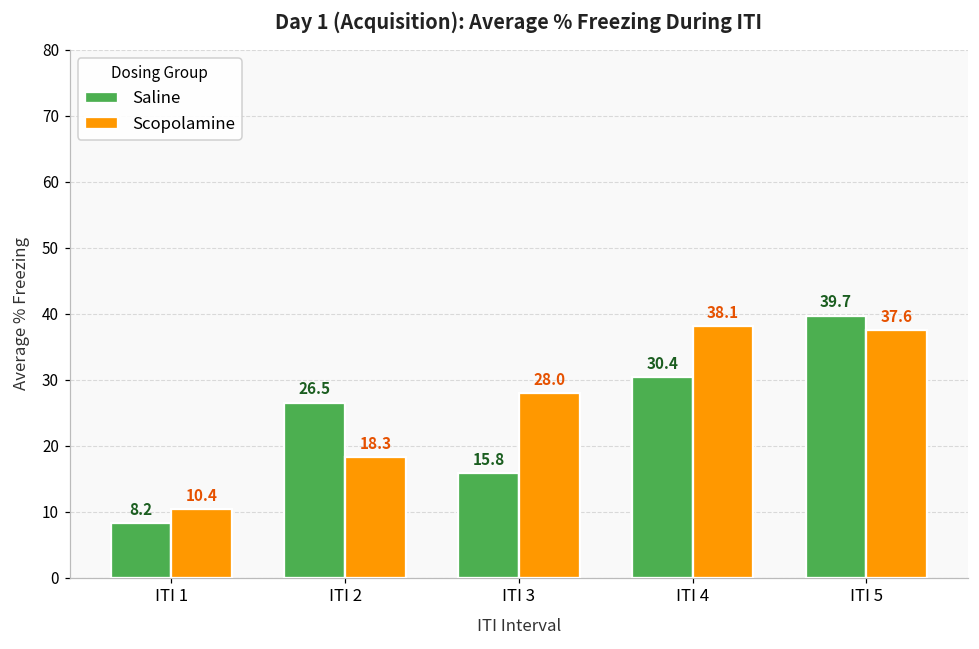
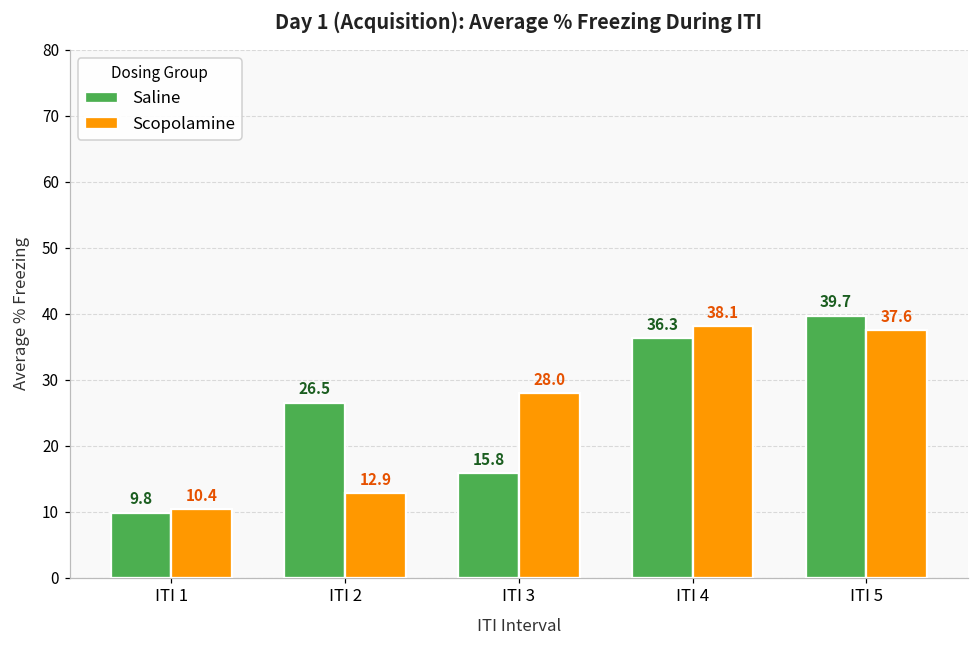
  {
    "Saline": {
-     "ITI 1": 8.2,
+     "ITI 1": 9.8,
      "ITI 2": 26.5,
      "ITI 3": 15.8,
-     "ITI 4": 30.4,
+     "ITI 4": 36.3,
      "ITI 5": 39.7
    },
    "Scopolamine": {
      "ITI 1": 10.4,
-     "ITI 2": 18.3,
+     "ITI 2": 12.9,
      "ITI 3": 28.0,
      "ITI 4": 38.1,
      "ITI 5": 37.6
    }
  }
